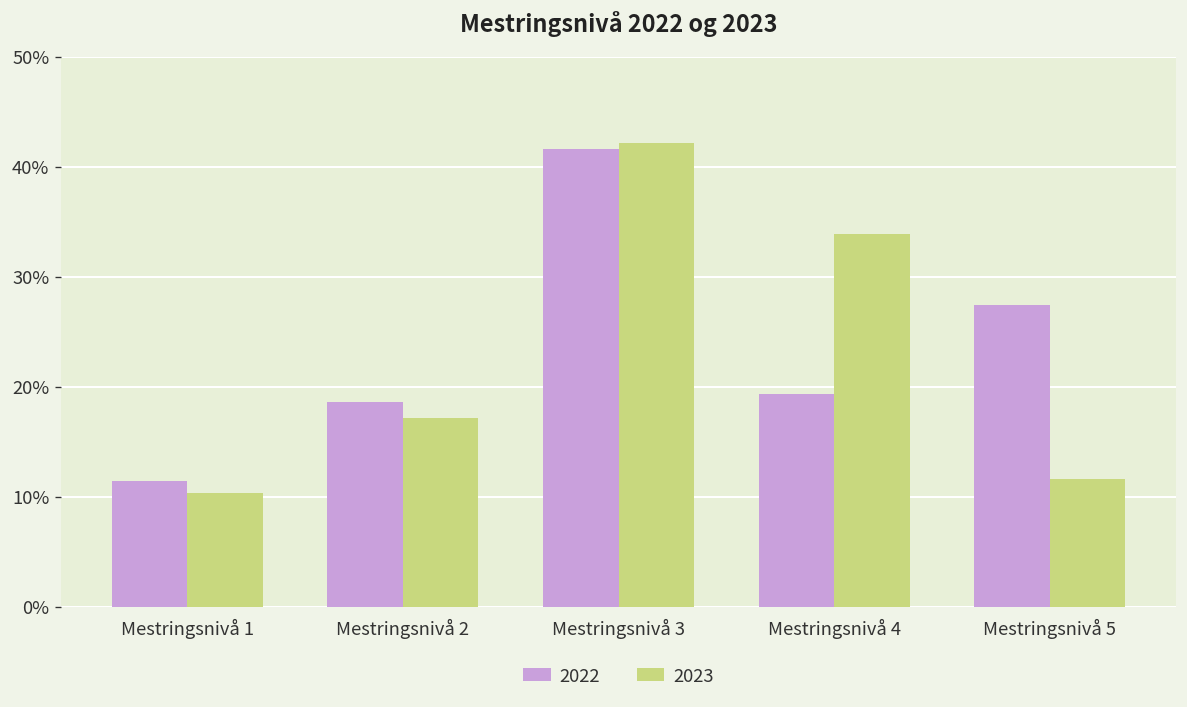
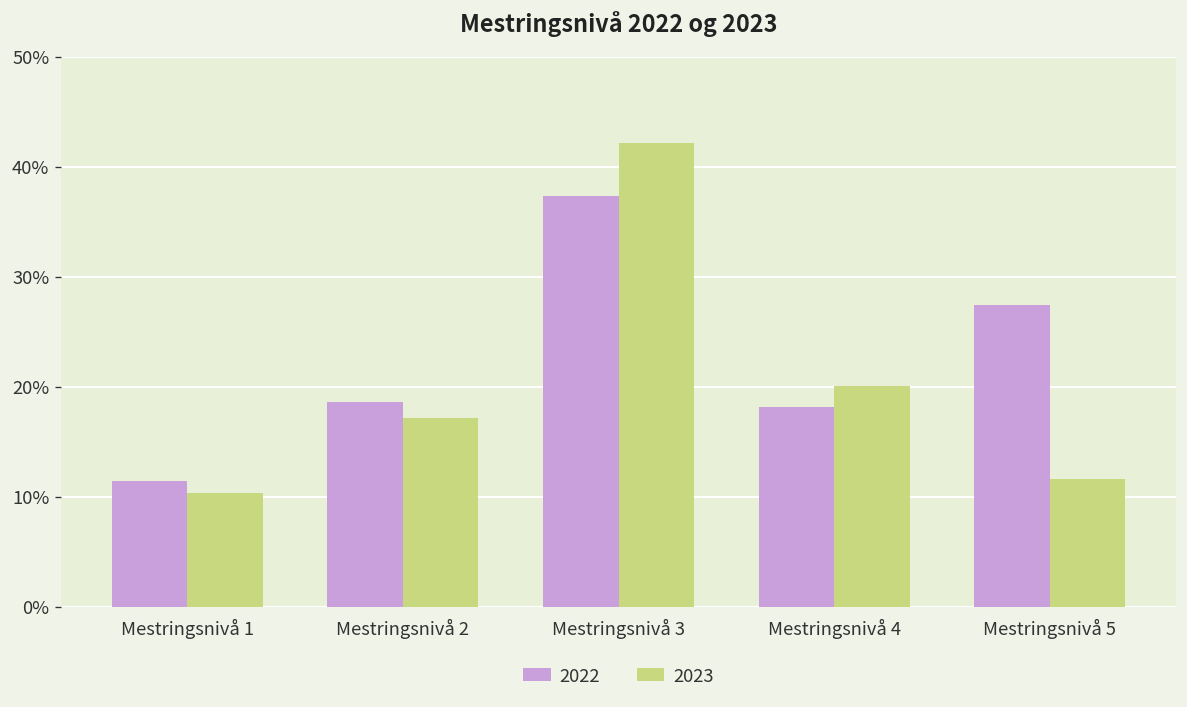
  {
    "2022": {
      "Mestringsnivå 1": "11%",
      "Mestringsnivå 2": "19%",
-     "Mestringsnivå 3": "42%",
-     "Mestringsnivå 4": "19%",
+     "Mestringsnivå 3": "37%",
+     "Mestringsnivå 4": "18%",
      "Mestringsnivå 5": "27%"
    },
    "2023": {
      "Mestringsnivå 1": "10%",
      "Mestringsnivå 2": "17%",
      "Mestringsnivå 3": "42%",
-     "Mestringsnivå 4": "34%",
+     "Mestringsnivå 4": "20%",
      "Mestringsnivå 5": "12%"
    }
  }
